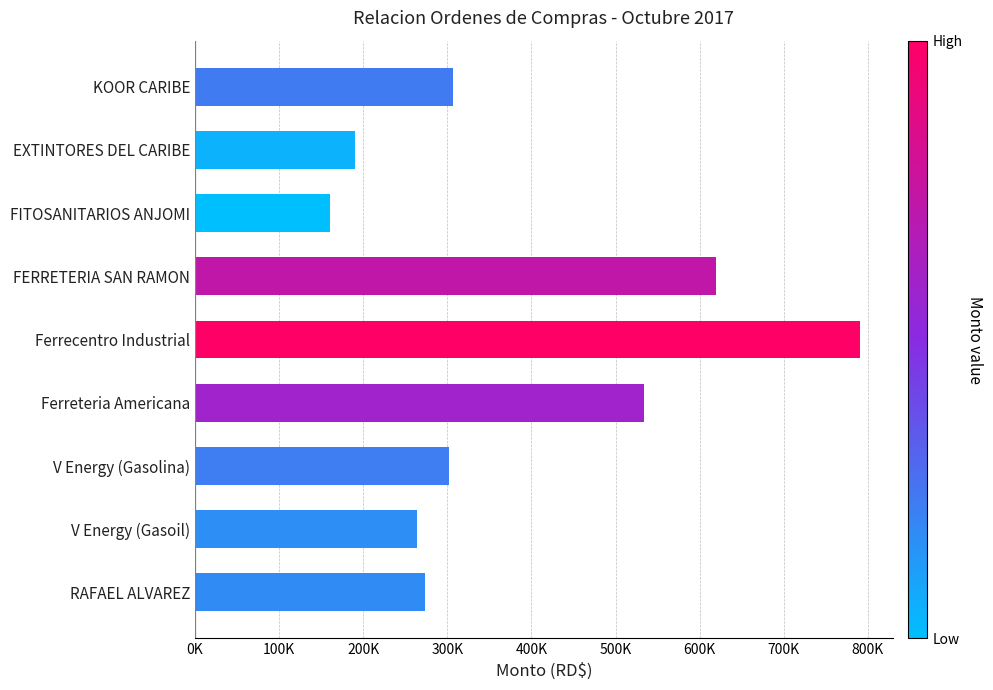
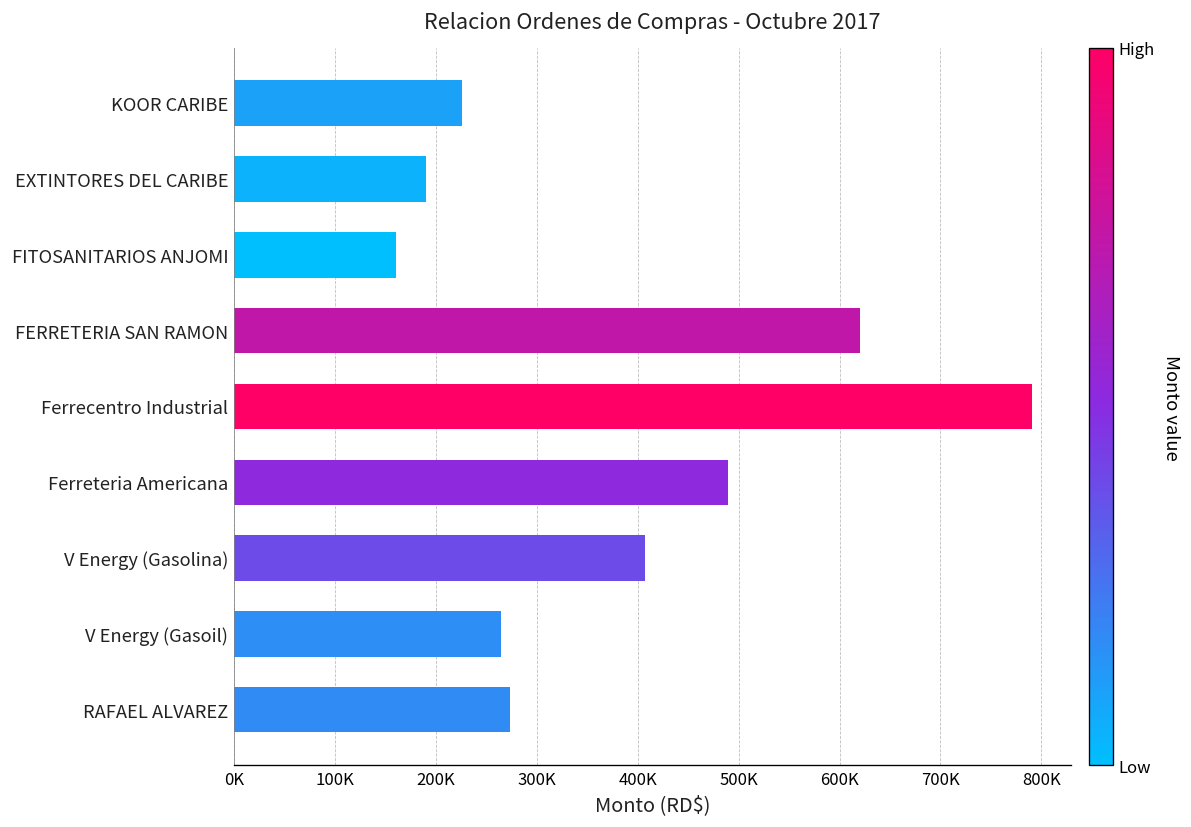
  {
-   "KOOR CARIBE": 310000,
+   "KOOR CARIBE": 230000,
    "EXTINTORES DEL CARIBE": 190000,
    "FITOSANITARIOS ANJOMI": 160000,
    "FERRETERIA SAN RAMON": 620000,
    "Ferrecentro Industrial": 790000,
-   "Ferreteria Americana": 530000,
-   "V Energy (Gasolina)": 300000,
+   "Ferreteria Americana": 490000,
+   "V Energy (Gasolina)": 410000,
    "V Energy (Gasoil)": 260000,
    "RAFAEL ALVAREZ": 270000
  }
